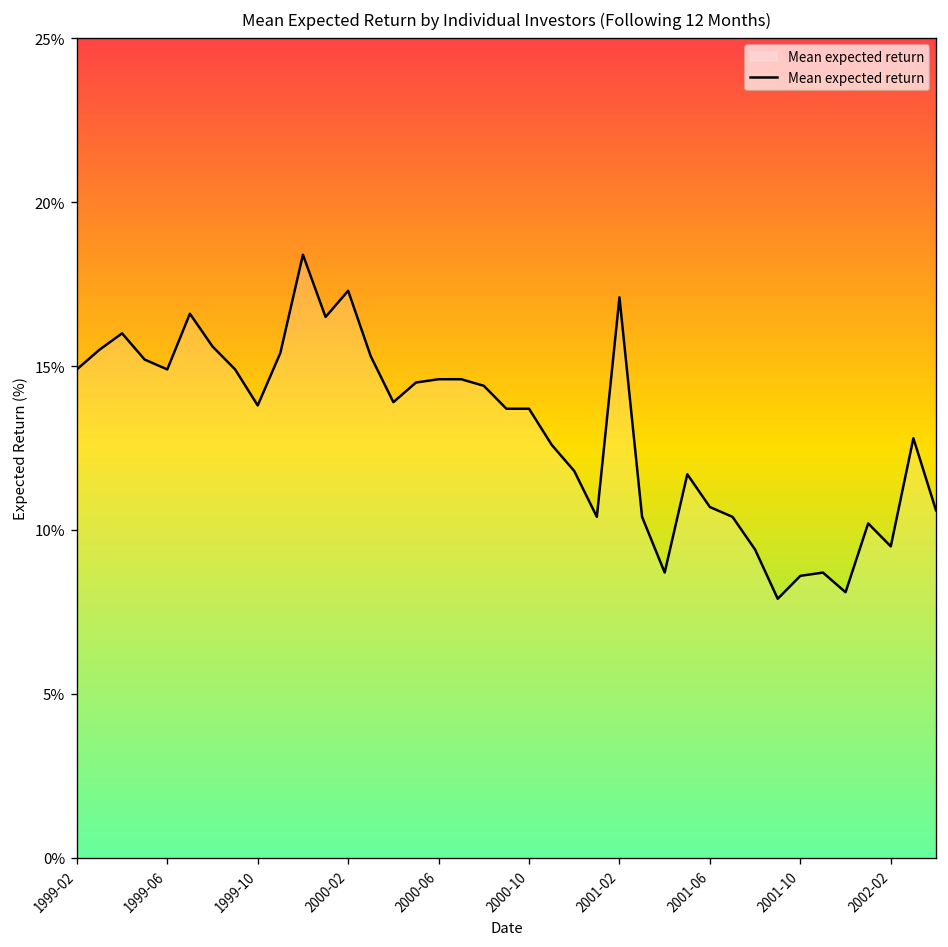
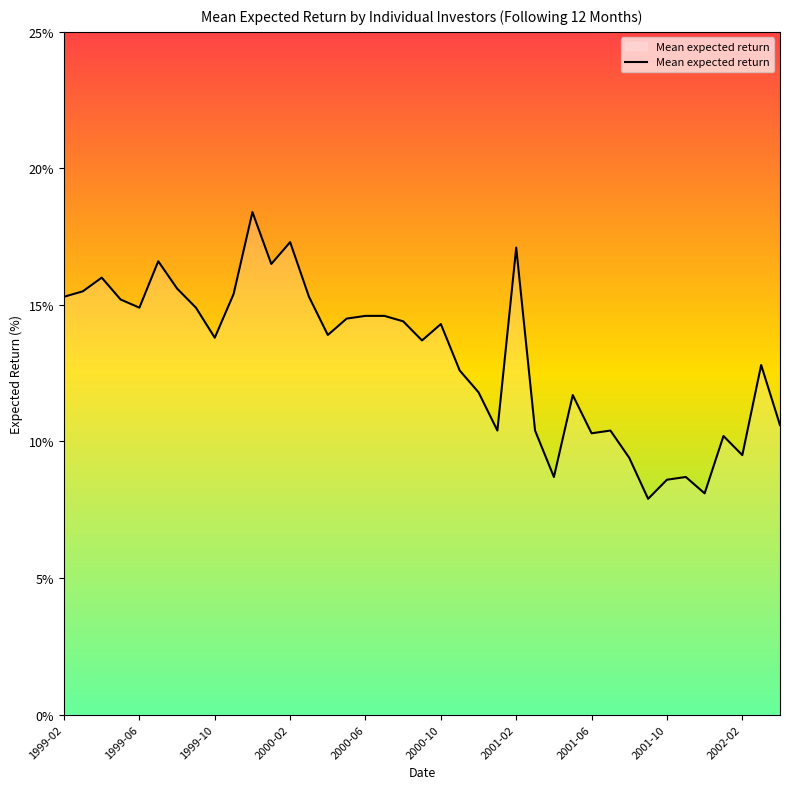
  {
-   "1999-02": "14.9%",
+   "1999-02": "15.3%",
    "1999-06": "14.9%",
    "1999-10": "13.8%",
    "2000-02": "17.3%",
    "2000-06": "14.6%",
-   "2000-10": "13.7%",
+   "2000-10": "14.3%",
    "2001-02": "17.1%",
-   "2001-06": "10.7%",
+   "2001-06": "10.3%",
    "2001-10": "8.6%",
    "2002-02": "9.5%"
  }
